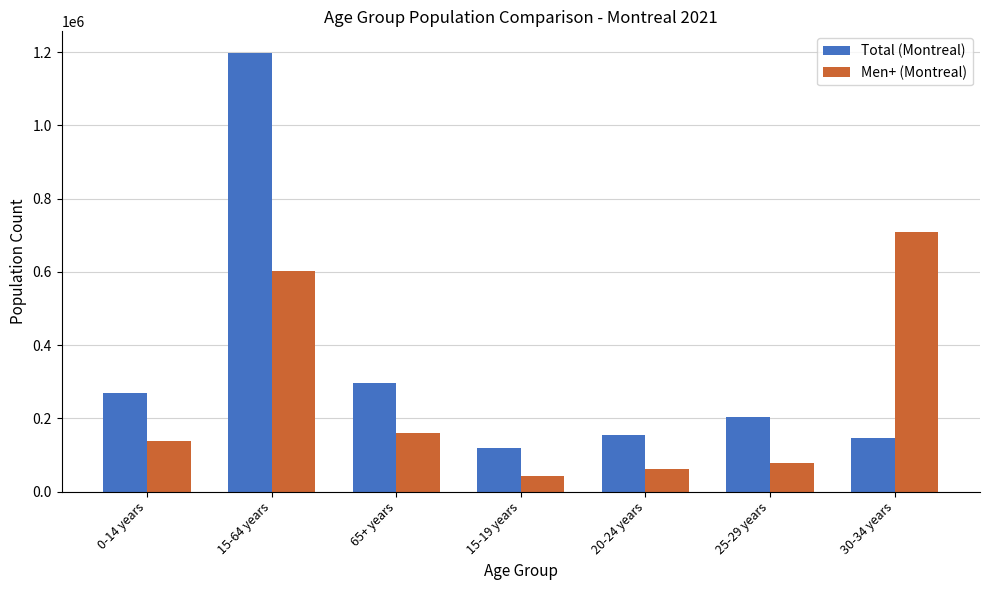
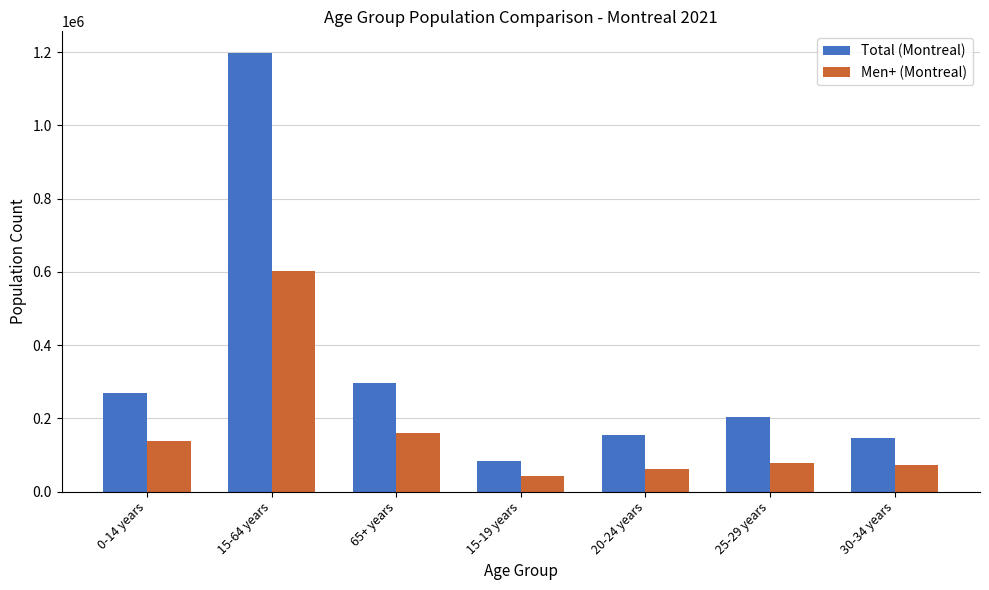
  {
    "Total (Montreal)": {
      "0-14 years": 270000,
      "15-64 years": 1200000,
      "65+ years": 300000,
-     "15-19 years": 120000,
+     "15-19 years": 80000,
      "20-24 years": 160000,
      "25-29 years": 200000,
      "30-34 years": 150000
    },
    "Men+ (Montreal)": {
      "0-14 years": 140000,
      "15-64 years": 600000,
      "65+ years": 160000,
      "15-19 years": 40000,
      "20-24 years": 60000,
      "25-29 years": 80000,
-     "30-34 years": 710000
+     "30-34 years": 70000
    }
  }
